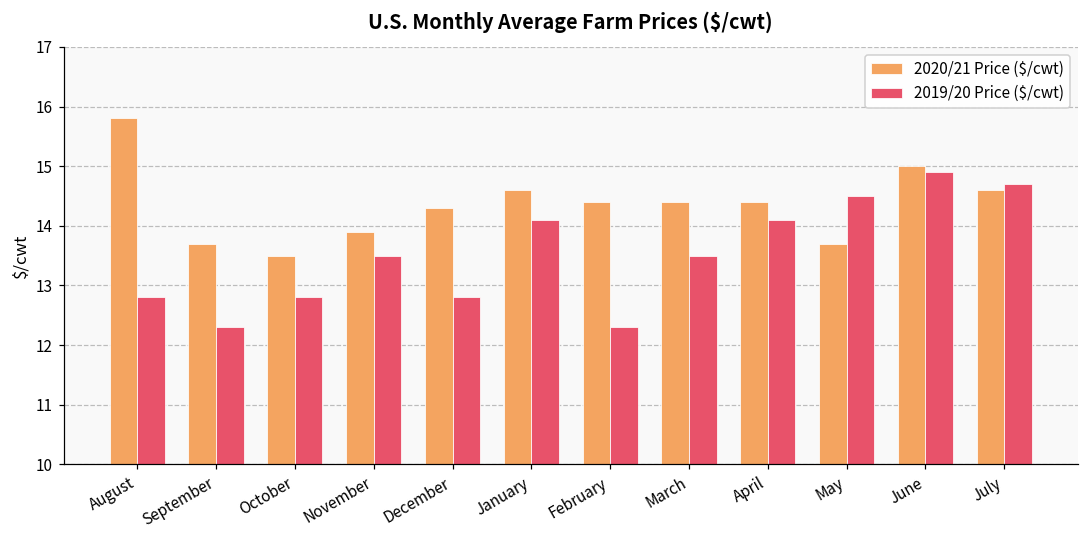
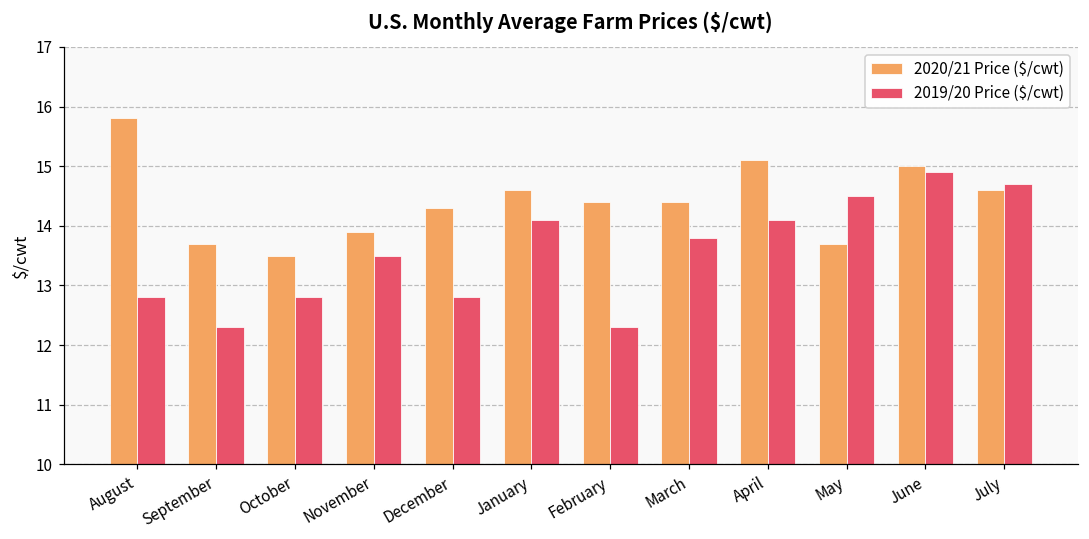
  {
    "2020/21 Price ($/cwt)": {
      "August": 15.8,
      "September": 13.7,
      "October": 13.5,
      "November": 13.9,
      "December": 14.3,
      "January": 14.6,
      "February": 14.4,
      "March": 14.4,
-     "April": 14.4,
+     "April": 15.1,
      "May": 13.7,
      "June": 15.0,
      "July": 14.6
    },
    "2019/20 Price ($/cwt)": {
      "August": 12.8,
      "September": 12.3,
      "October": 12.8,
      "November": 13.5,
      "December": 12.8,
      "January": 14.1,
      "February": 12.3,
-     "March": 13.5,
+     "March": 13.8,
      "April": 14.1,
      "May": 14.5,
      "June": 14.9,
      "July": 14.7
    }
  }
